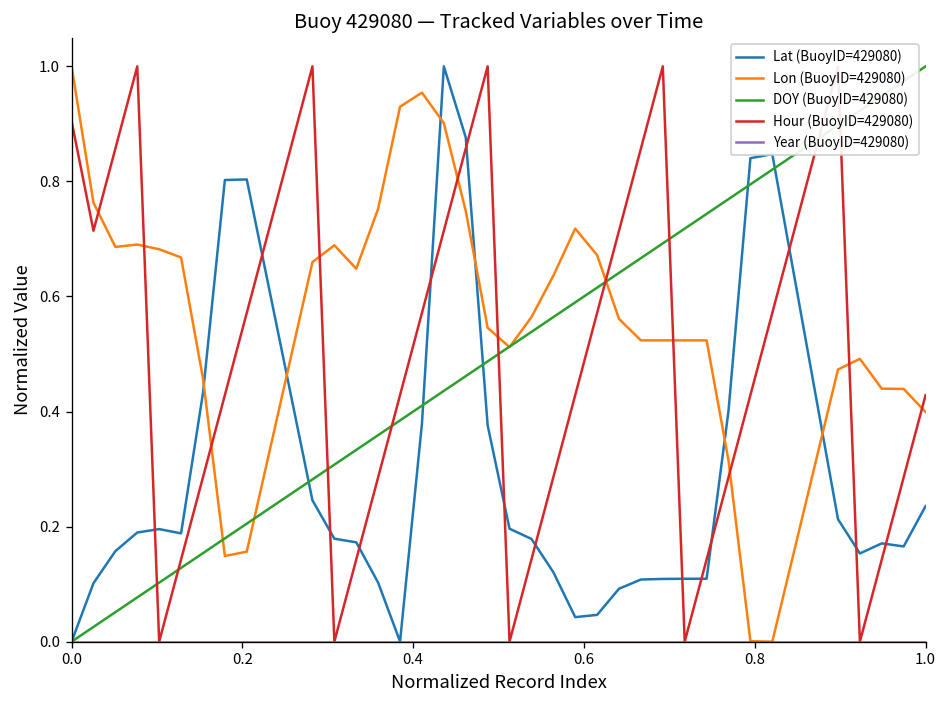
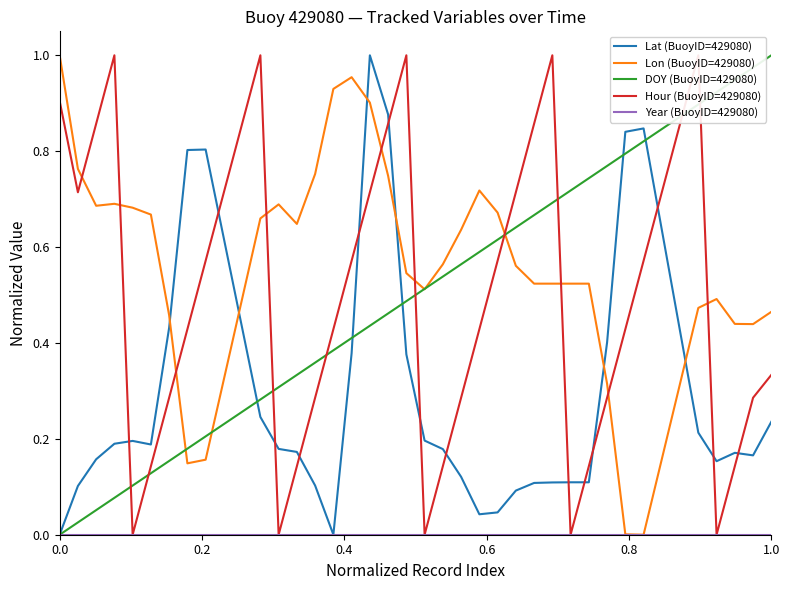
  {
    "Lat (BuoyID=429080)": {
      "1.0": 0.24
    },
    "Lon (BuoyID=429080)": {
      "0.0": 1.00,
-     "1.0": 0.40
+     "1.0": 0.46
    },
    "DOY (BuoyID=429080)": {
      "1.0": 1.00
    },
    "Hour (BuoyID=429080)": {
      "0.0": 0.90,
-     "1.0": 0.43
+     "1.0": 0.33
    },
    "Year (BuoyID=429080)": {
      "1.0": 0.00
    }
  }
